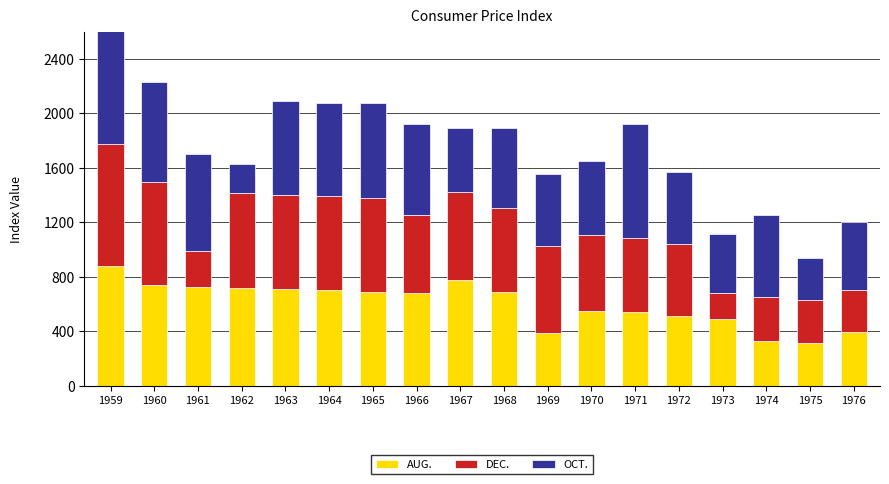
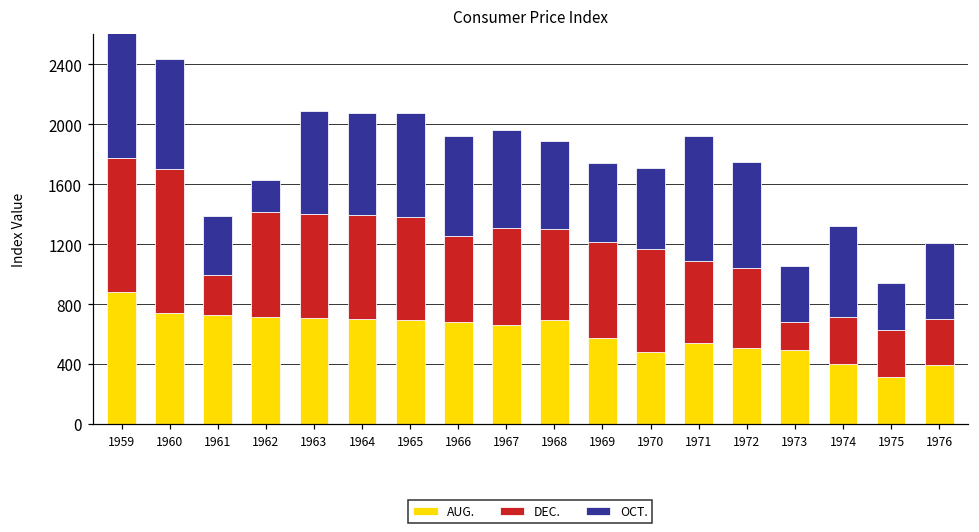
  {
    "AUG.": {
      "1959": 880,
      "1960": 740,
      "1961": 720,
      "1962": 720,
      "1963": 710,
      "1964": 700,
      "1965": 690,
      "1966": 680,
-     "1967": 780,
+     "1967": 660,
      "1968": 690,
-     "1969": 390,
-     "1970": 550,
+     "1969": 580,
+     "1970": 480,
      "1971": 540,
      "1972": 510,
      "1973": 490,
-     "1974": 330,
+     "1974": 400,
      "1975": 310,
      "1976": 400
    },
    "DEC.": {
      "1959": 890,
-     "1960": 750,
+     "1960": 960,
      "1961": 270,
      "1962": 700,
      "1963": 700,
      "1964": 690,
      "1965": 690,
      "1966": 580,
      "1967": 650,
      "1968": 610,
      "1969": 640,
-     "1970": 560,
+     "1970": 690,
      "1971": 540,
      "1972": 530,
      "1973": 190,
      "1974": 320,
      "1975": 320,
      "1976": 310
    },
    "OCT.": {
      "1960": 740,
-     "1961": 710,
+     "1961": 400,
      "1962": 210,
      "1963": 690,
      "1964": 680,
      "1965": 690,
      "1966": 660,
-     "1967": 470,
+     "1967": 650,
      "1968": 590,
      "1969": 530,
      "1970": 550,
      "1971": 840,
-     "1972": 530,
-     "1973": 440,
+     "1972": 710,
+     "1973": 380,
      "1974": 600,
      "1975": 310,
      "1976": 500
    }
  }
